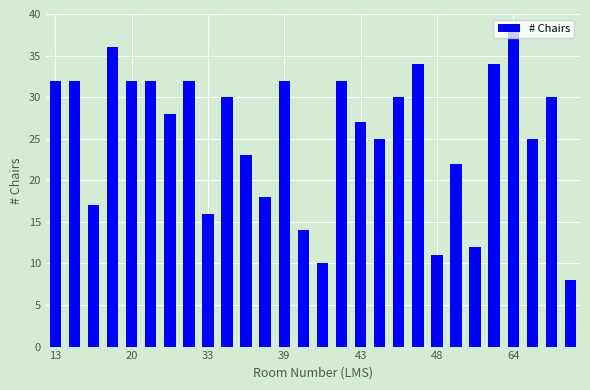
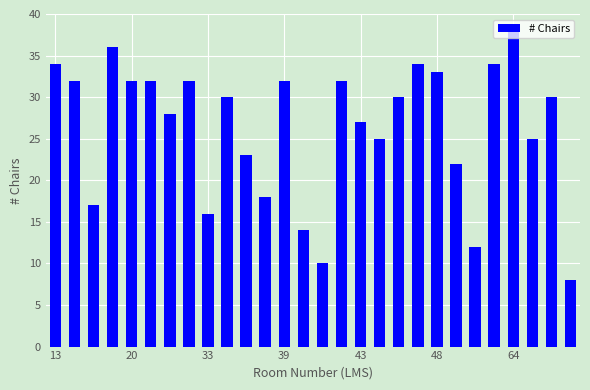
  {
-   "13": 32,
+   "13": 34,
    "20": 32,
    "33": 16,
    "39": 32,
    "43": 27,
-   "48": 11
+   "48": 33
  }
